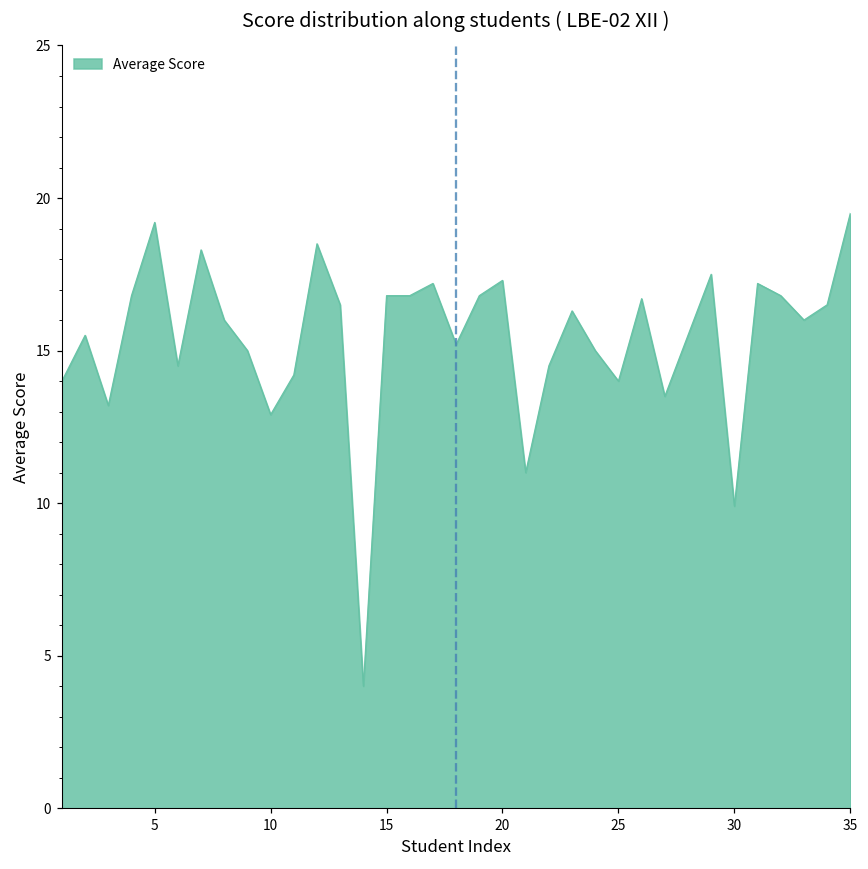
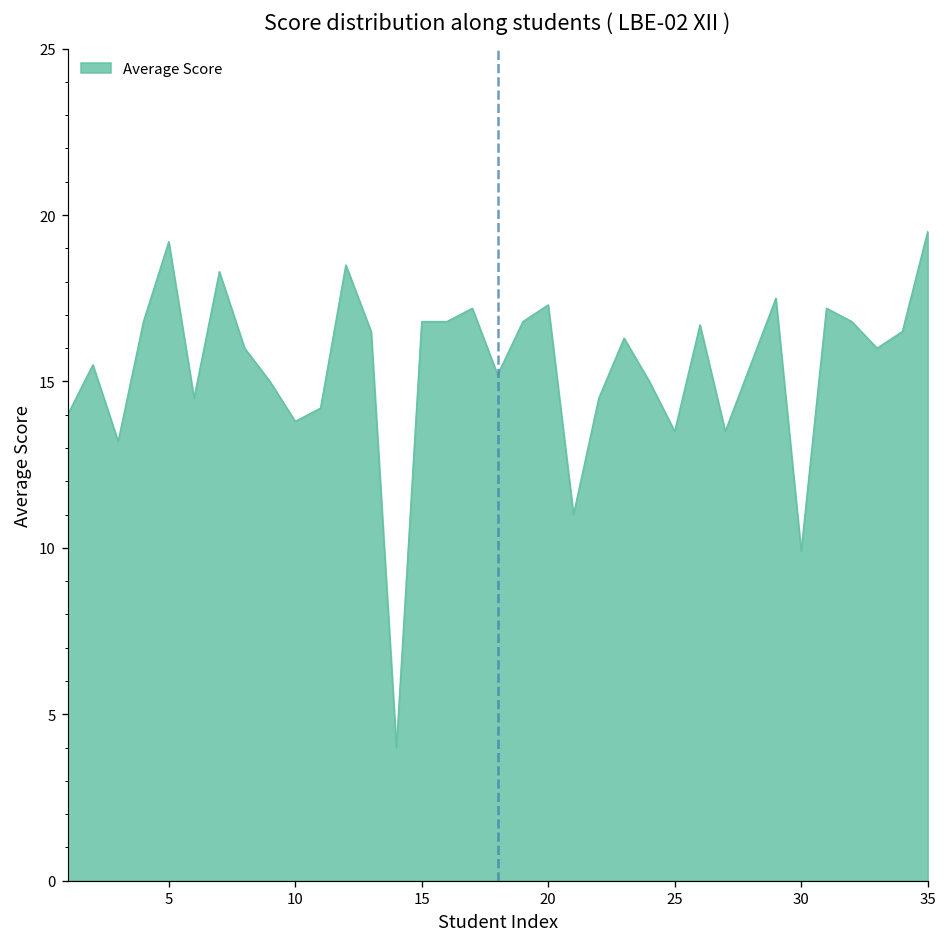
  {
    "5": 19.2,
-   "10": 12.9,
+   "10": 13.8,
    "15": 16.8,
    "20": 17.3,
-   "25": 14.0,
+   "25": 13.5,
    "30": 9.9,
    "35": 19.5
  }
